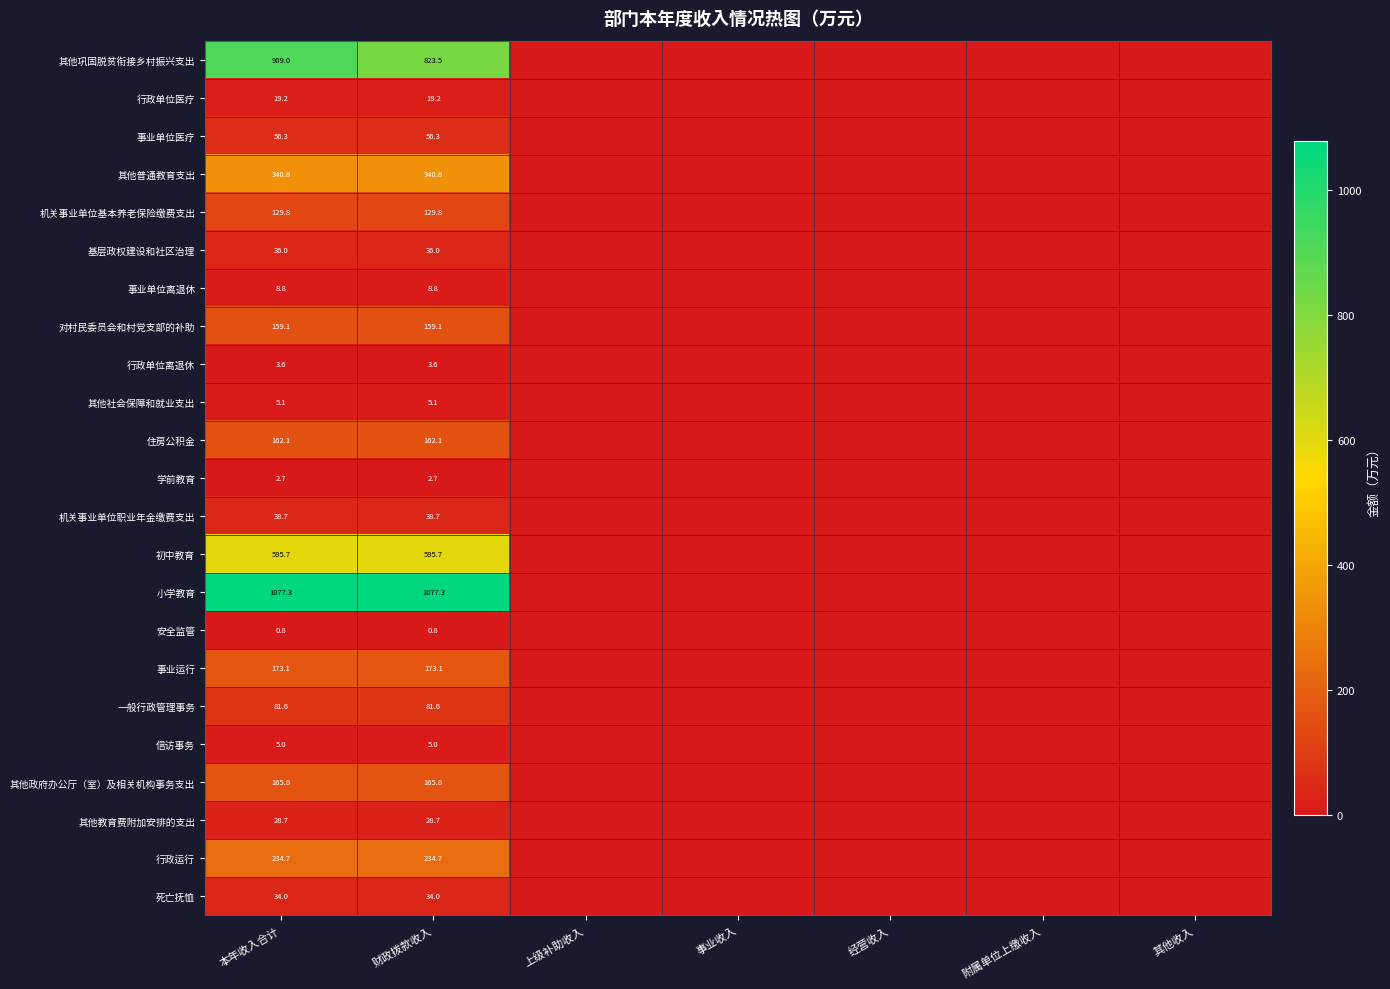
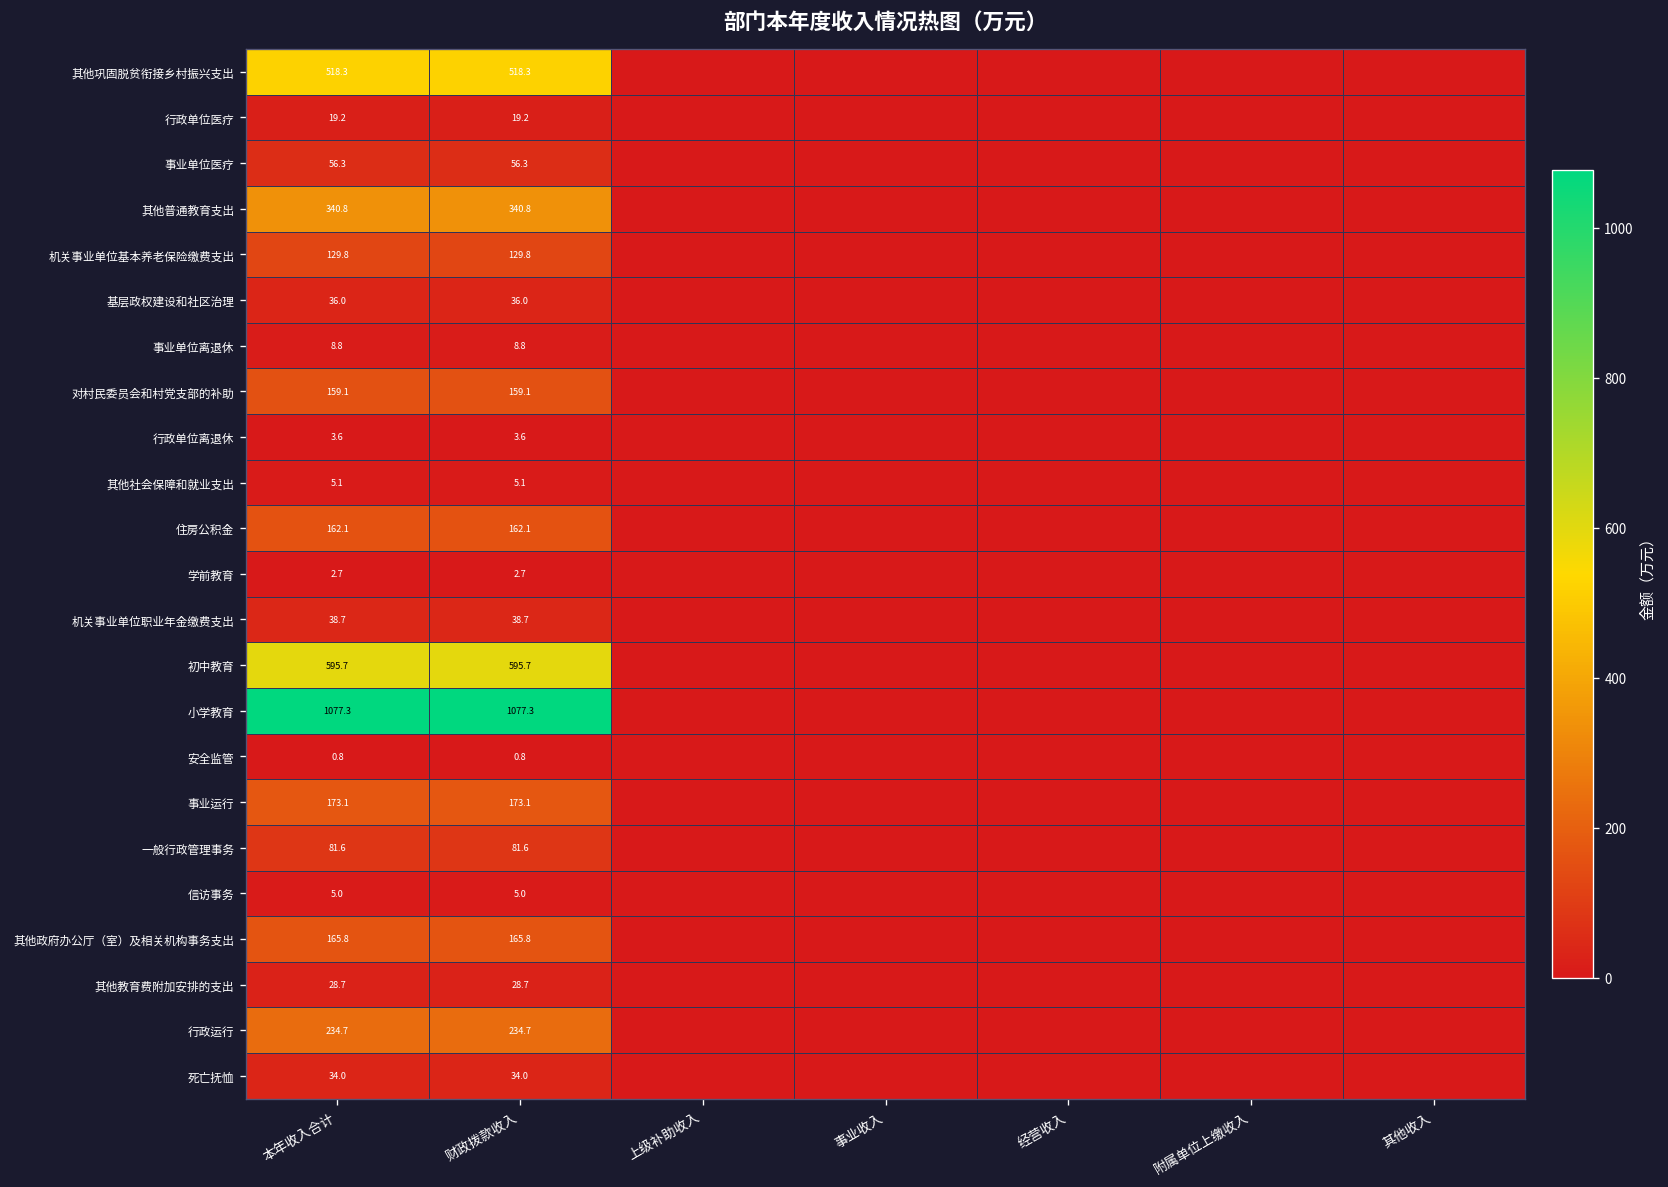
  {
    "其他巩固脱贫衔接乡村振兴支出": {
-     "本年收入合计": 909.0,
-     "财政拨款收入": 823.5
+     "本年收入合计": 518.3,
+     "财政拨款收入": 518.3
    },
    "行政单位医疗": {
      "本年收入合计": 19.2,
      "财政拨款收入": 19.2
    },
    "事业单位医疗": {
      "本年收入合计": 56.3,
      "财政拨款收入": 56.3
    },
    "其他普通教育支出": {
      "本年收入合计": 340.8,
      "财政拨款收入": 340.8
    },
    "机关事业单位基本养老保险缴费支出": {
      "本年收入合计": 129.8,
      "财政拨款收入": 129.8
    },
    "基层政权建设和社区治理": {
      "本年收入合计": 36.0,
      "财政拨款收入": 36.0
    },
    "事业单位离退休": {
      "本年收入合计": 8.8,
      "财政拨款收入": 8.8
    },
    "对村民委员会和村党支部的补助": {
      "本年收入合计": 159.1,
      "财政拨款收入": 159.1
    },
    "行政单位离退休": {
      "本年收入合计": 3.6,
      "财政拨款收入": 3.6
    },
    "其他社会保障和就业支出": {
      "本年收入合计": 5.1,
      "财政拨款收入": 5.1
    },
    "住房公积金": {
      "本年收入合计": 162.1,
      "财政拨款收入": 162.1
    },
    "学前教育": {
      "本年收入合计": 2.7,
      "财政拨款收入": 2.7
    },
    "机关事业单位职业年金缴费支出": {
      "本年收入合计": 38.7,
      "财政拨款收入": 38.7
    },
    "初中教育": {
      "本年收入合计": 595.7,
      "财政拨款收入": 595.7
    },
    "小学教育": {
      "本年收入合计": 1077.3,
      "财政拨款收入": 1077.3
    },
    "安全监管": {
      "本年收入合计": 0.8,
      "财政拨款收入": 0.8
    },
    "事业运行": {
      "本年收入合计": 173.1,
      "财政拨款收入": 173.1
    },
    "一般行政管理事务": {
      "本年收入合计": 81.6,
      "财政拨款收入": 81.6
    },
    "信访事务": {
      "本年收入合计": 5.0,
      "财政拨款收入": 5.0
    },
    "其他政府办公厅（室）及相关机构事务支出": {
      "本年收入合计": 165.8,
      "财政拨款收入": 165.8
    },
    "其他教育费附加安排的支出": {
      "本年收入合计": 28.7,
      "财政拨款收入": 28.7
    },
    "行政运行": {
      "本年收入合计": 234.7,
      "财政拨款收入": 234.7
    },
    "死亡抚恤": {
      "本年收入合计": 34.0,
      "财政拨款收入": 34.0
    }
  }
